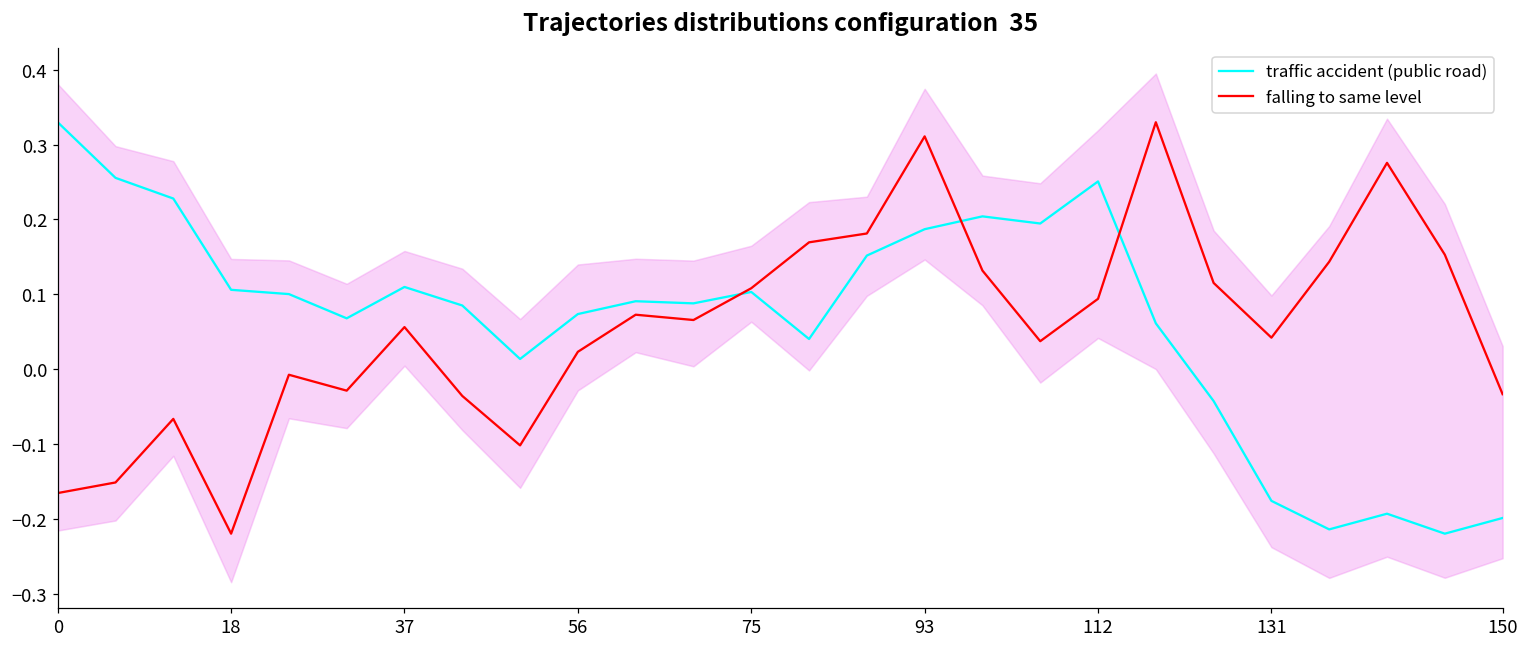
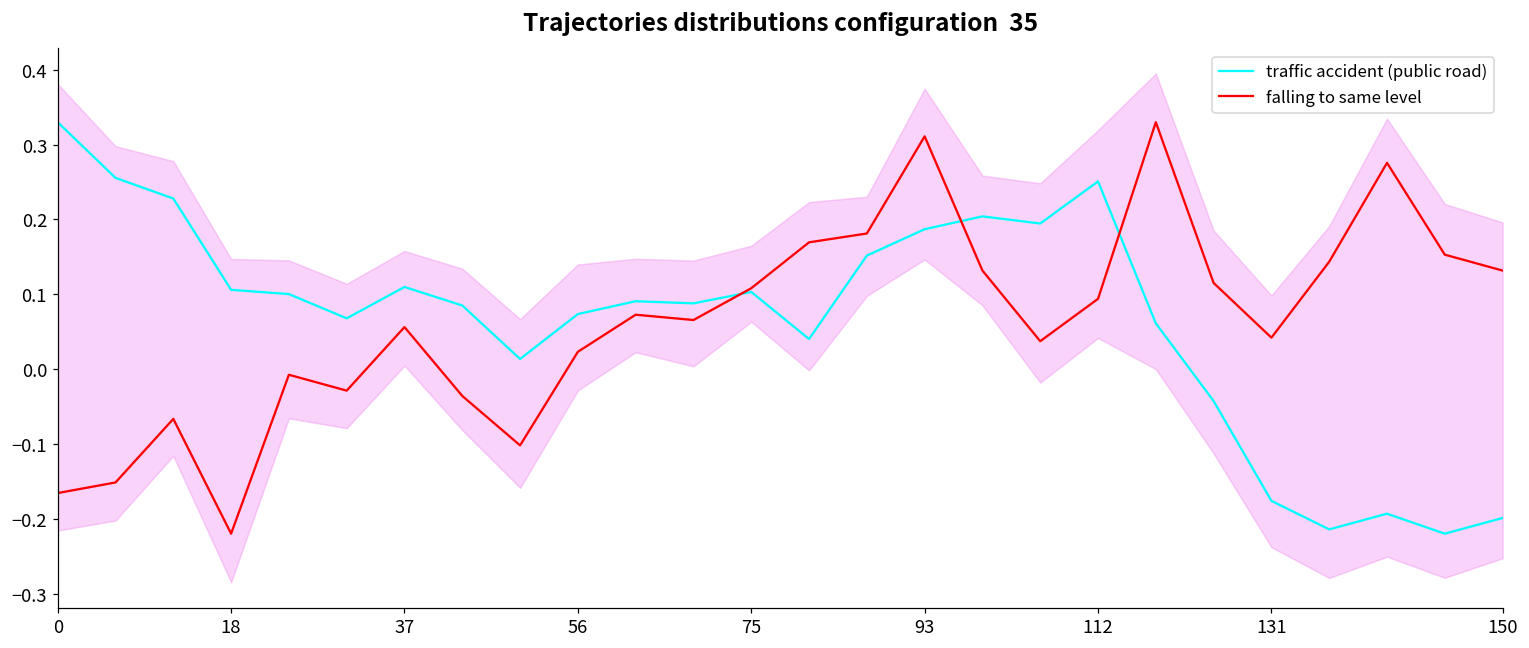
  {
    "traffic accident (public road)": {
      "0": 0.33,
      "18": 0.11,
      "37": 0.11,
      "56": 0.07,
      "75": 0.10,
      "93": 0.19,
      "112": 0.25,
      "131": -0.18,
      "150": -0.20
    },
    "falling to same level": {
      "0": -0.17,
      "18": -0.22,
      "37": 0.06,
      "56": 0.02,
      "75": 0.11,
      "93": 0.31,
      "112": 0.09,
      "131": 0.04,
-     "150": -0.03
+     "150": 0.13
    }
  }
